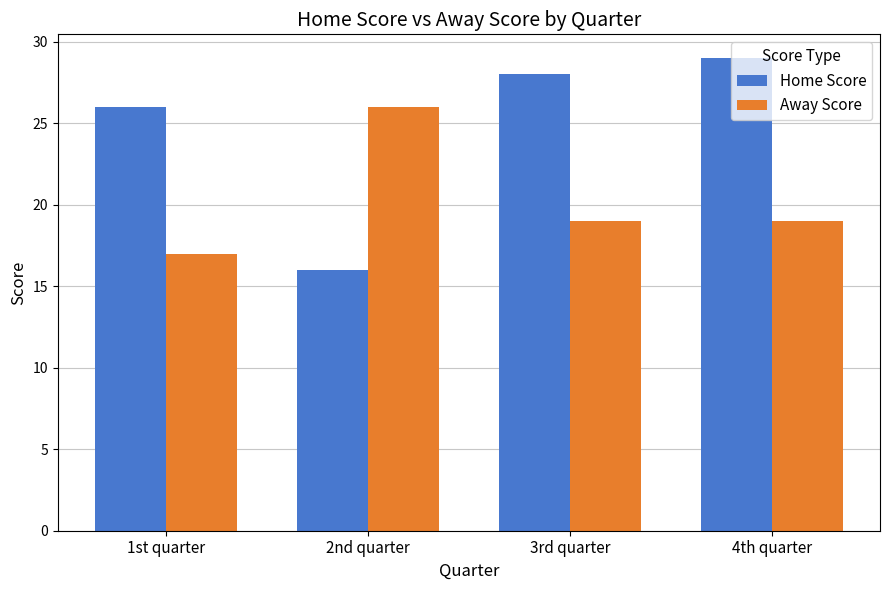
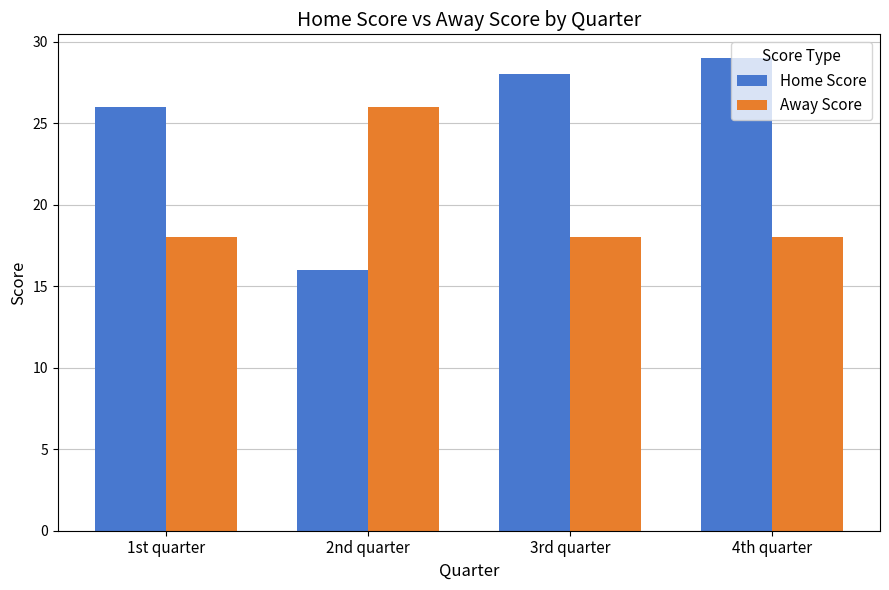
  {
    "Home Score": {
      "1st quarter": 26,
      "2nd quarter": 16,
      "3rd quarter": 28
    },
    "Away Score": {
-     "1st quarter": 17,
+     "1st quarter": 18,
      "2nd quarter": 26,
-     "3rd quarter": 19,
-     "4th quarter": 19
+     "3rd quarter": 18,
+     "4th quarter": 18
    }
  }
